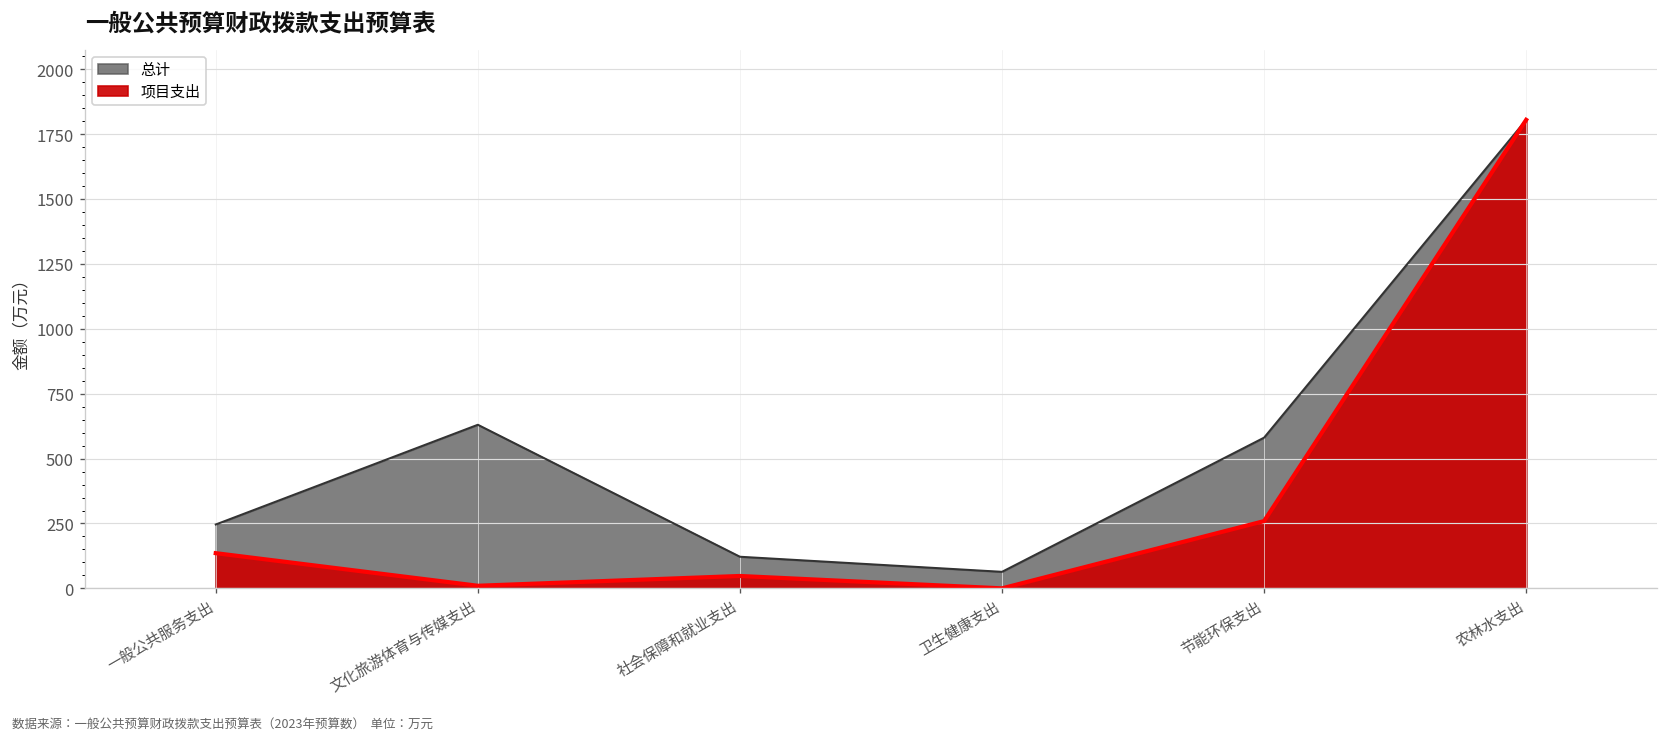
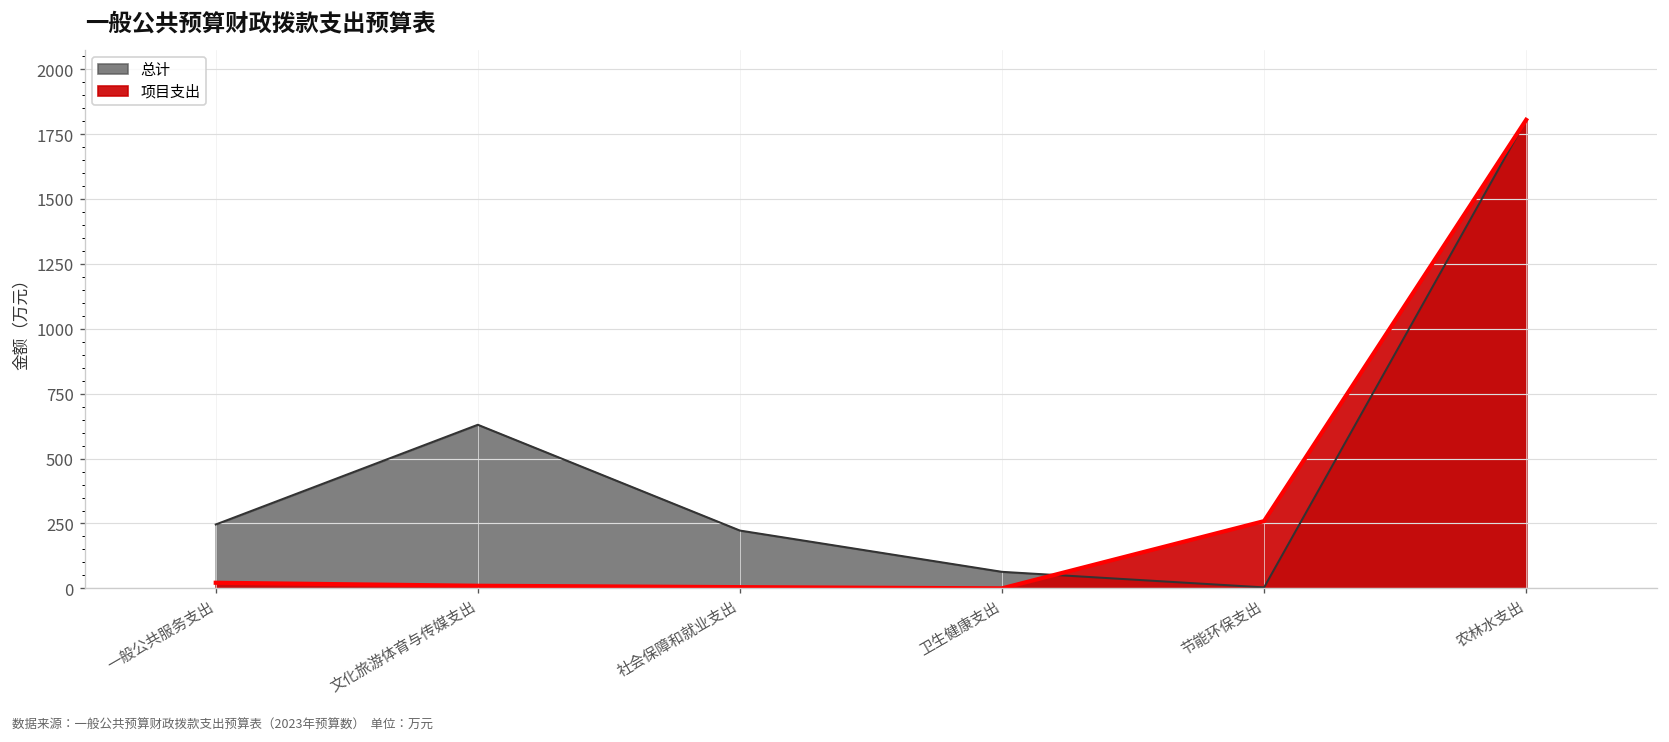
  {
    "总计": {
      "一般公共服务支出": 250,
      "文化旅游体育与传媒支出": 630,
-     "社会保障和就业支出": 120,
+     "社会保障和就业支出": 220,
      "卫生健康支出": 60,
-     "节能环保支出": 580
+     "节能环保支出": 0
    },
    "项目支出": {
-     "一般公共服务支出": 140,
+     "一般公共服务支出": 20,
      "文化旅游体育与传媒支出": 10,
-     "社会保障和就业支出": 50,
+     "社会保障和就业支出": 0,
      "卫生健康支出": 0,
      "节能环保支出": 260
    }
  }
